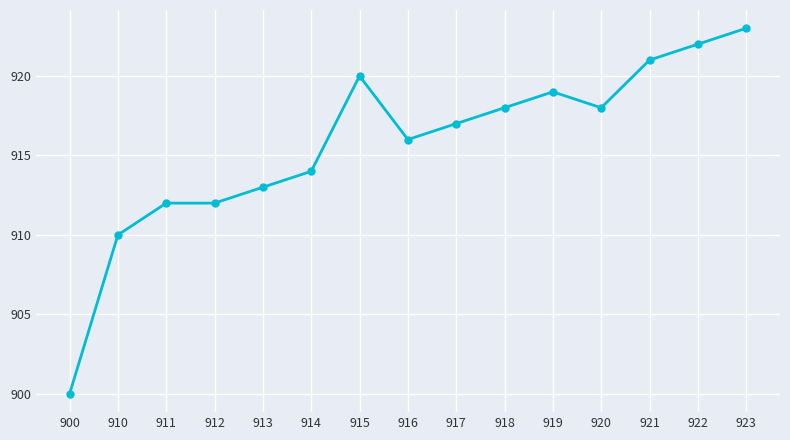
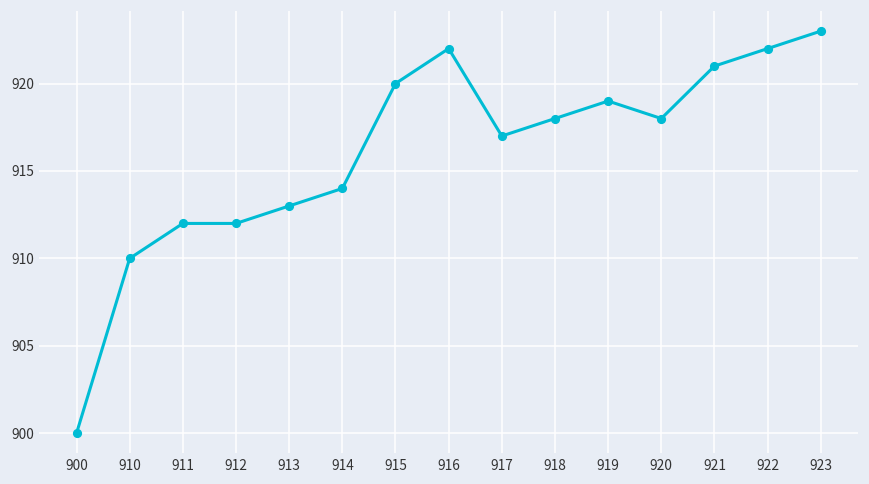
  {
    "900": 900,
    "910": 910,
    "911": 912,
    "912": 912,
    "913": 913,
    "914": 914,
    "915": 920,
-   "916": 916,
+   "916": 922,
    "917": 917,
    "918": 918,
    "919": 919,
    "920": 918,
    "921": 921,
    "922": 922,
    "923": 923
  }
